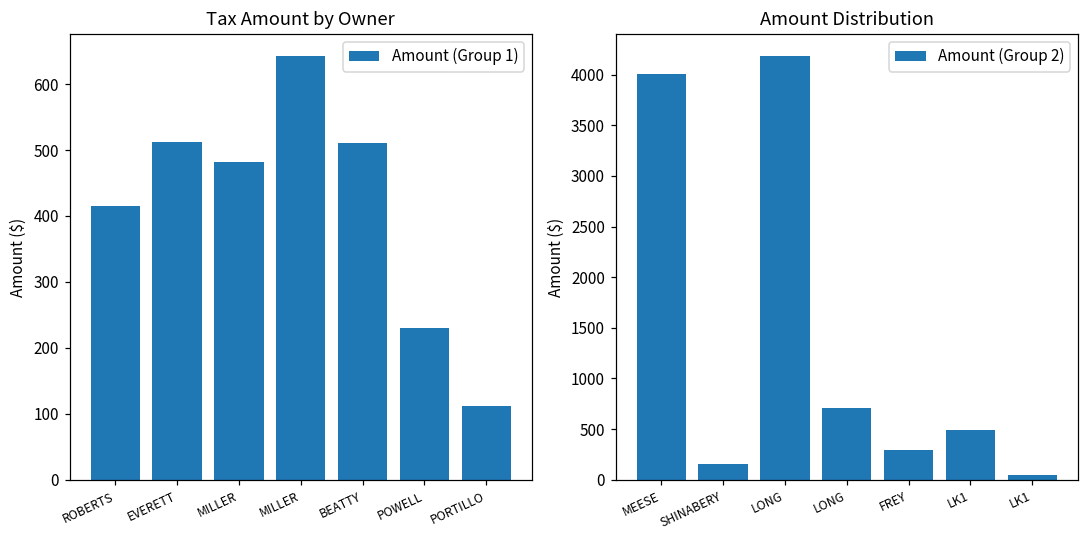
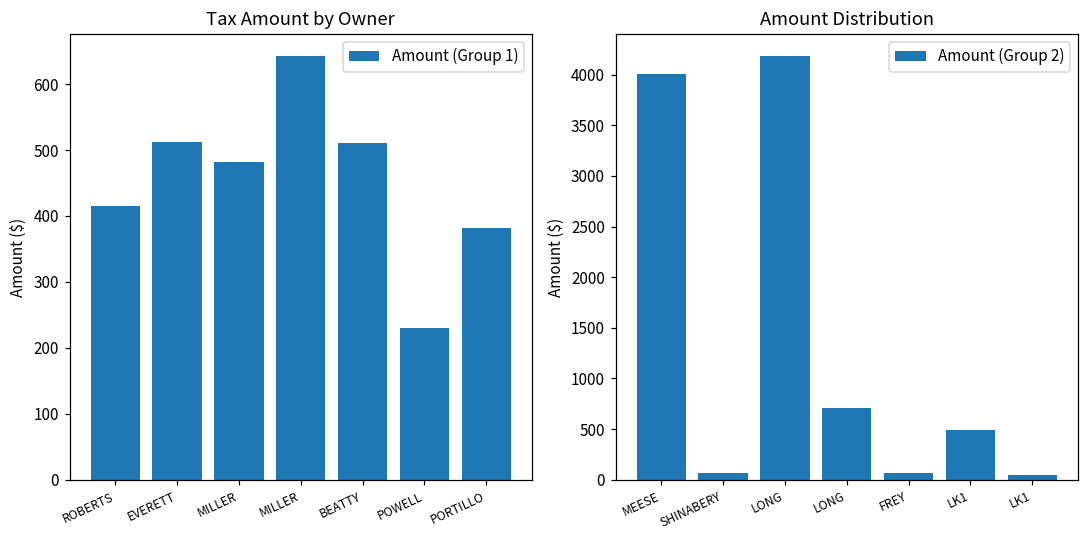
  {
    "Tax Amount by Owner": {
      "ROBERTS": 420,
      "EVERETT": 510,
      "BEATTY": 510,
      "POWELL": 230,
-     "PORTILLO": 110
+     "PORTILLO": 380
    },
    "Amount Distribution": {
      "MEESE": 4000,
-     "SHINABERY": 200,
-     "FREY": 300
+     "SHINABERY": 100,
+     "FREY": 100
    }
  }
